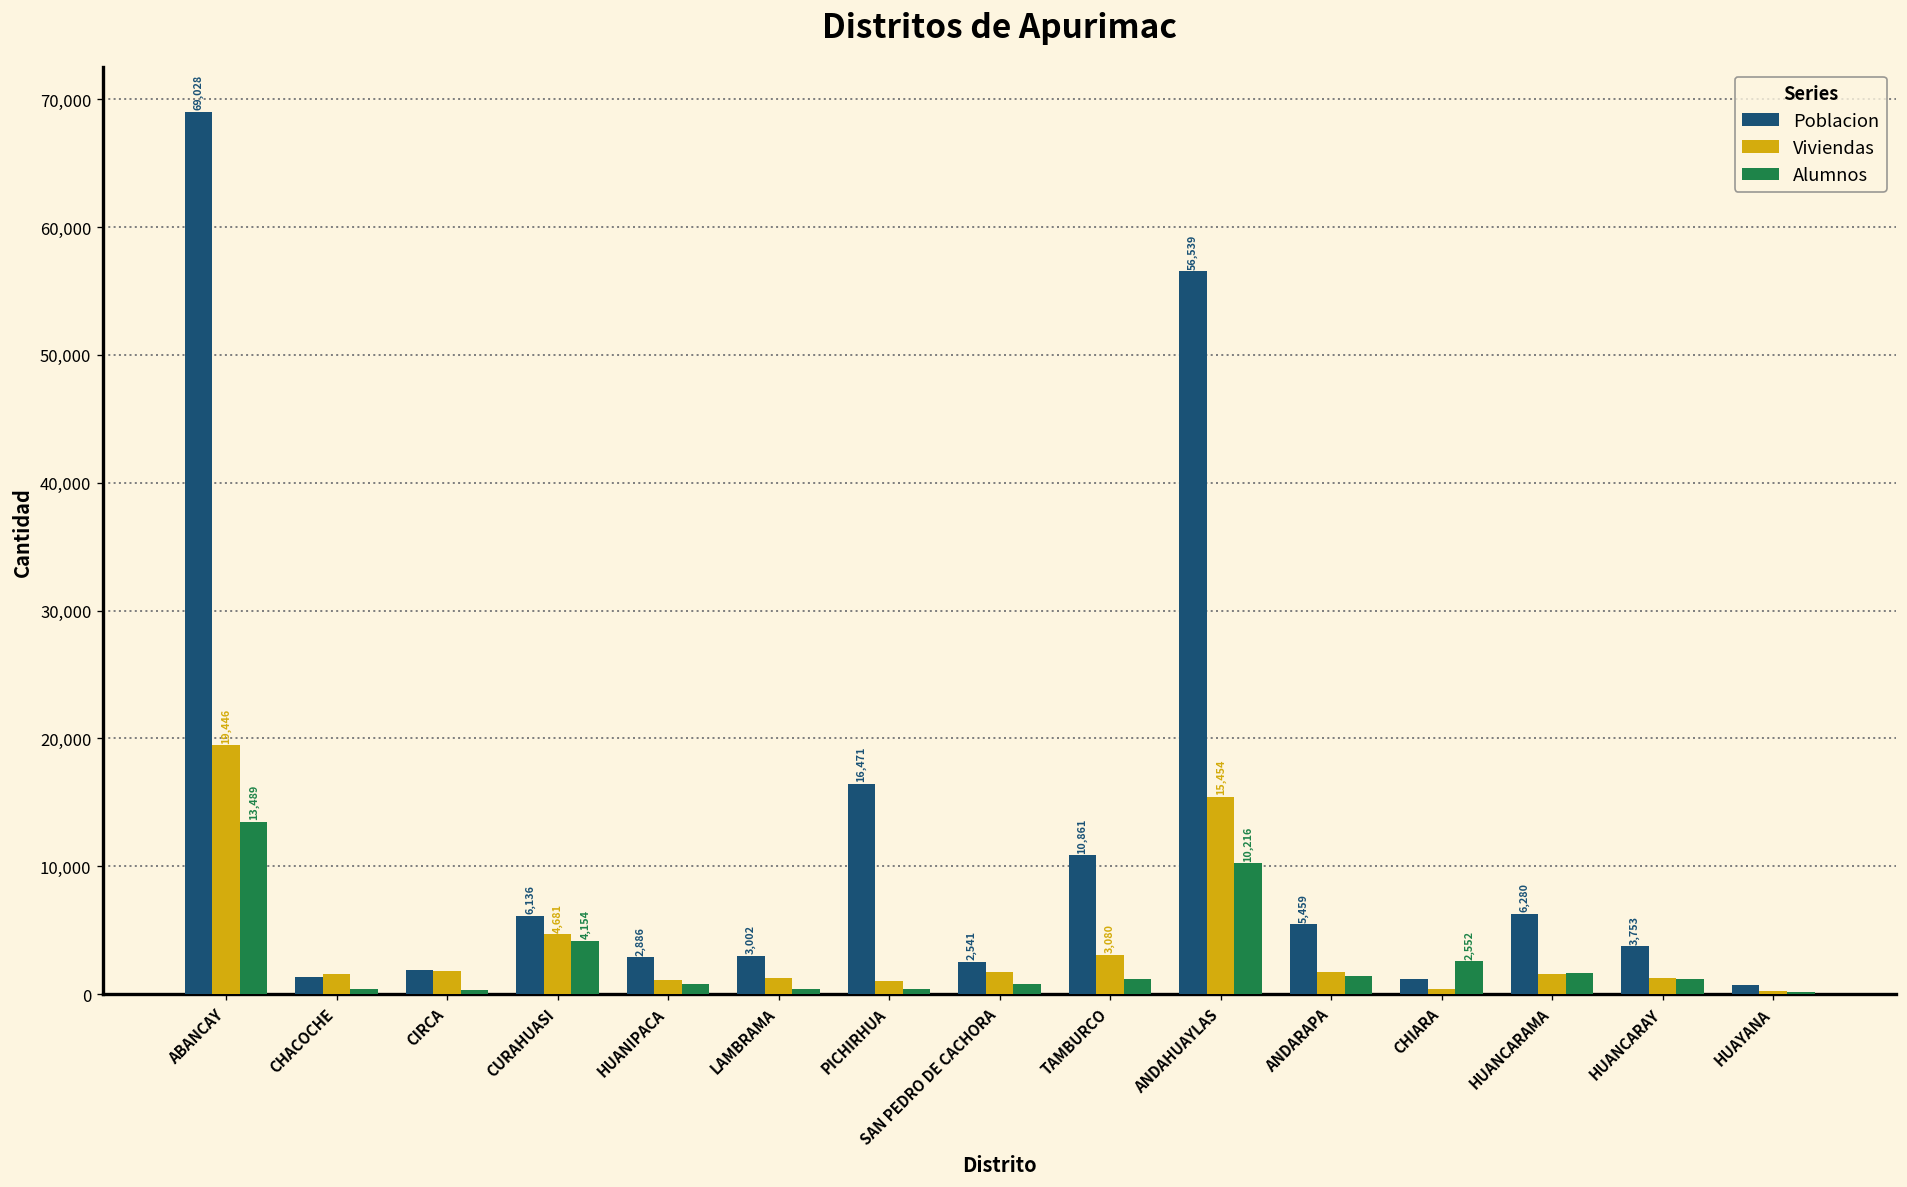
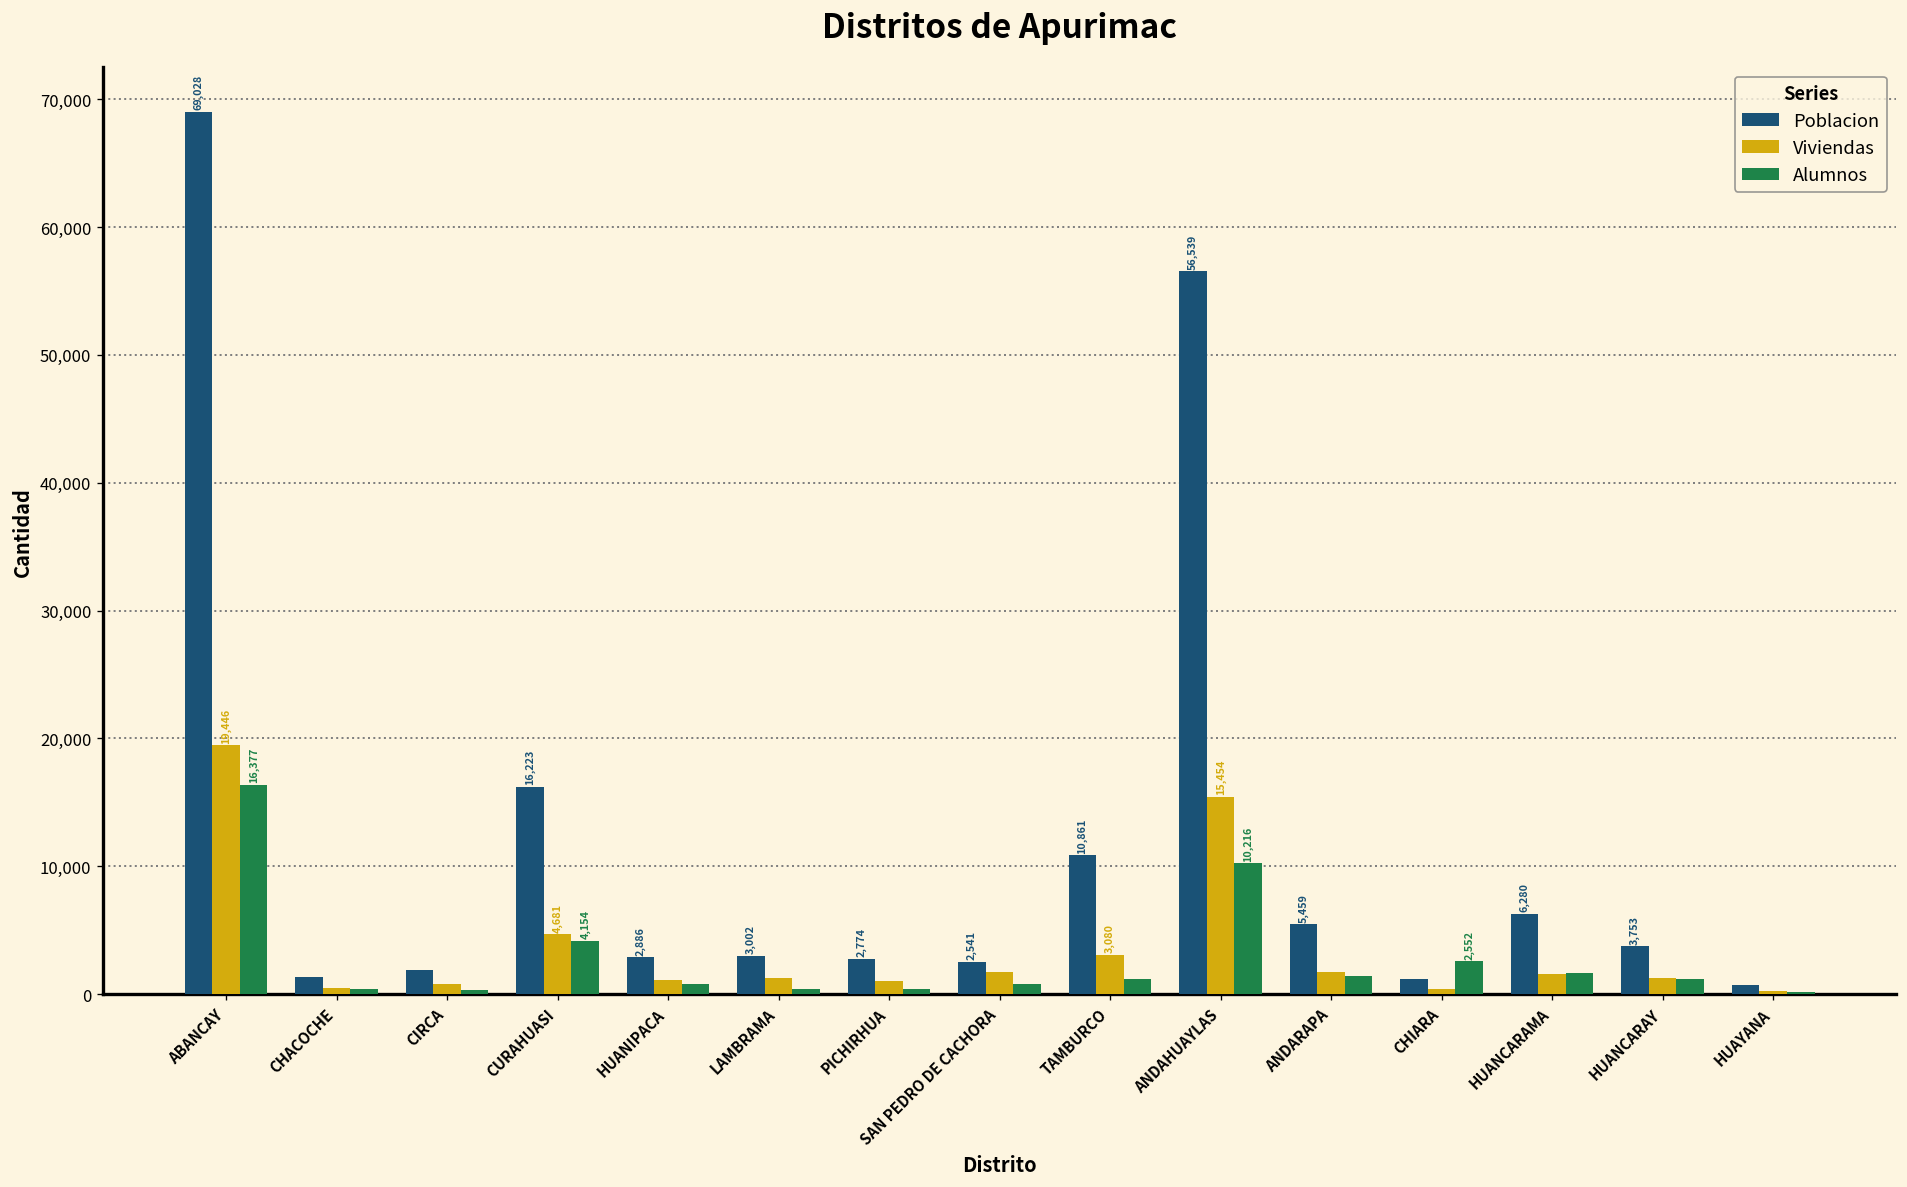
  {
    "Poblacion": {
      "ABANCAY": "69,028",
-     "CURAHUASI": "6,136",
+     "CURAHUASI": "16,223",
      "HUANIPACA": "2,886",
      "LAMBRAMA": "3,002",
-     "PICHIRHUA": "16,471",
+     "PICHIRHUA": "2,774",
      "SAN PEDRO DE CACHORA": "2,541",
      "TAMBURCO": "10,861",
      "ANDAHUAYLAS": "56,539",
      "ANDARAPA": "5,459",
      "HUANCARAMA": "6,280",
      "HUANCARAY": "3,753"
    },
    "Viviendas": {
-     "CHACOCHE": "1,600",
-     "CIRCA": "1,800",
+     "CHACOCHE": "500",
+     "CIRCA": "800",
      "HUANIPACA": "1,100",
      "LAMBRAMA": "1,200",
      "PICHIRHUA": "1,000",
      "SAN PEDRO DE CACHORA": "1,700",
      "ANDARAPA": "1,800",
      "CHIARA": "400",
      "HUANCARAMA": "1,600",
      "HUANCARAY": "1,300",
      "HUAYANA": "300"
    },
    "Alumnos": {
-     "ABANCAY": "13,489",
+     "ABANCAY": "16,377",
      "CURAHUASI": "4,154",
      "ANDAHUAYLAS": "10,216",
      "CHIARA": "2,552"
    }
  }
